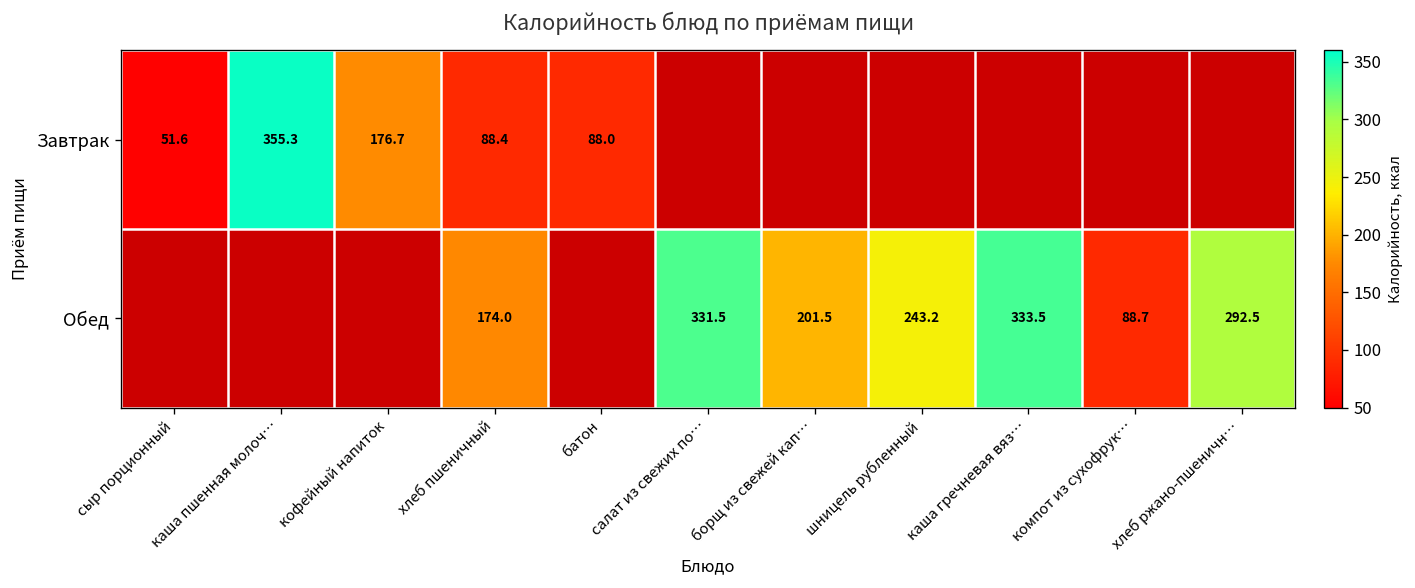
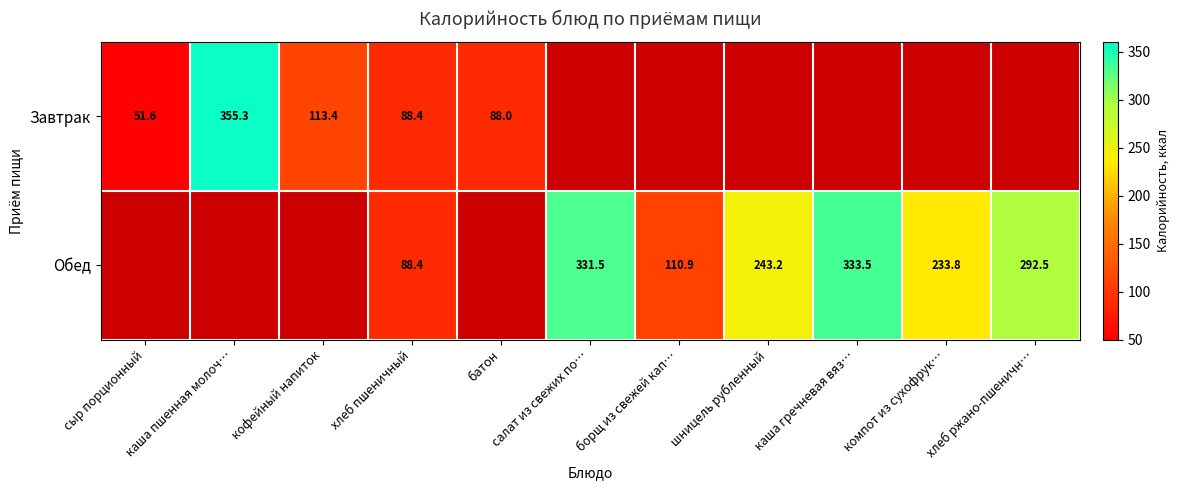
  {
    "Завтрак": {
      "сыр порционный": 51.6,
      "каша пшенная молоч…": 355.3,
-     "кофейный напиток": 176.7,
+     "кофейный напиток": 113.4,
      "хлеб пшеничный": 88.4,
      "батон": 88.0
    },
    "Обед": {
-     "хлеб пшеничный": 174.0,
+     "хлеб пшеничный": 88.4,
      "салат из свежих по…": 331.5,
-     "борщ из свежей кап…": 201.5,
+     "борщ из свежей кап…": 110.9,
      "шницель рубленный": 243.2,
      "каша гречневая вяз…": 333.5,
-     "компот из сухофрук…": 88.7,
+     "компот из сухофрук…": 233.8,
      "хлеб ржано-пшеничн…": 292.5
    }
  }
